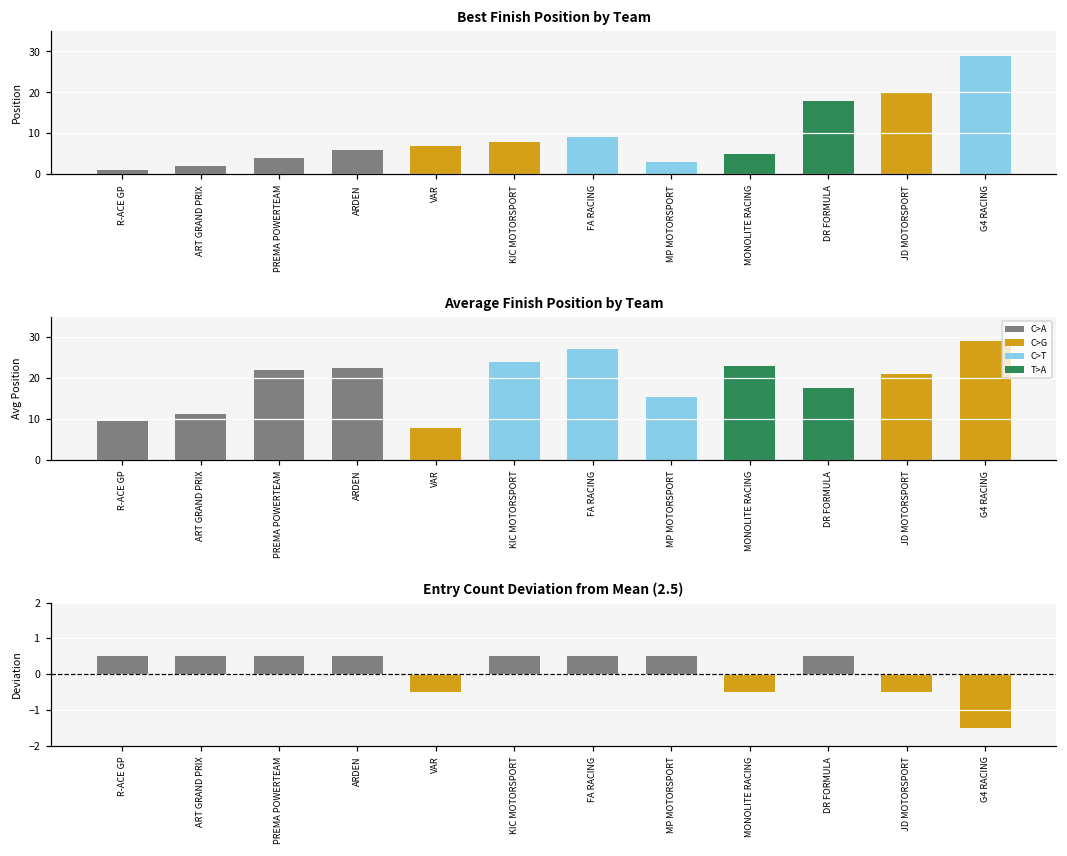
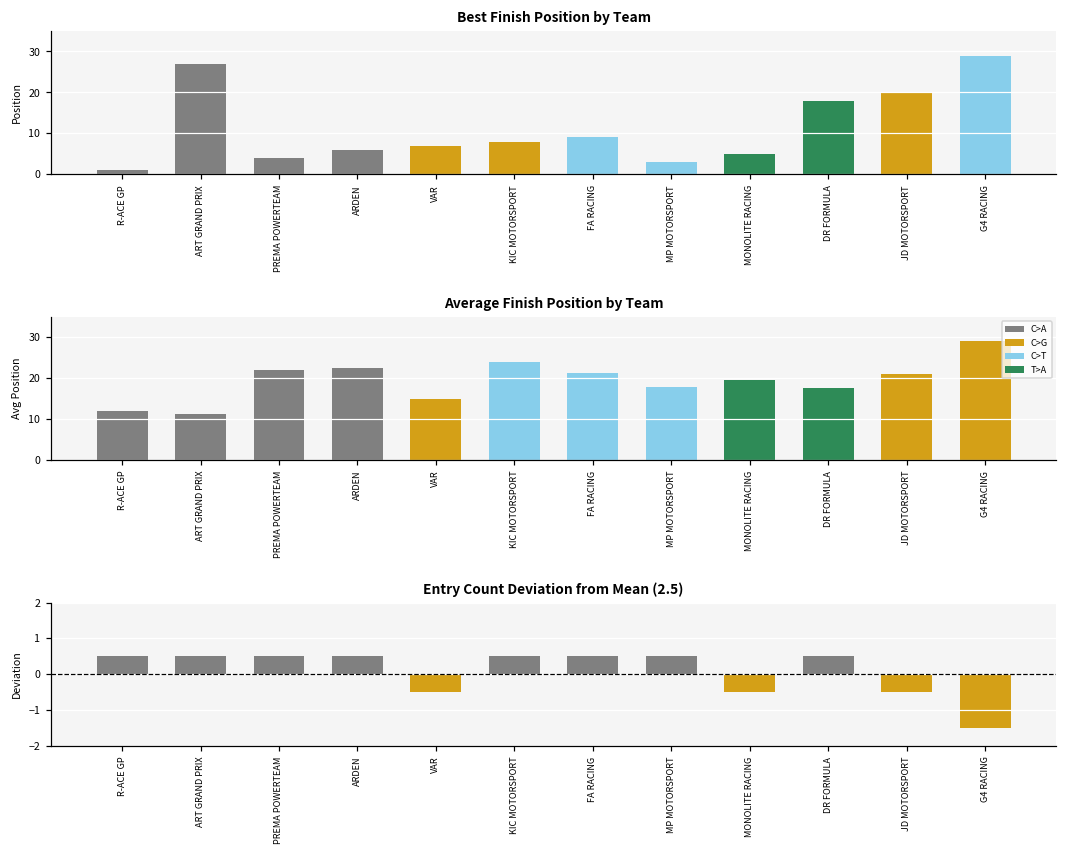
  {
    "Best Finish Position by Team": {
      "R-ACE GP": 1,
-     "ART GRAND PRIX": 2,
+     "ART GRAND PRIX": 27,
      "PREMA POWERTEAM": 4,
      "ARDEN": 6,
      "VAR": 7,
      "KIC MOTORSPORT": 8,
      "FA RACING": 9,
      "MP MOTORSPORT": 3,
      "MONOLITE RACING": 5,
      "DR FORMULA": 18,
      "JD MOTORSPORT": 20,
      "G4 RACING": 29
    },
    "Average Finish Position by Team": {
-     "R-ACE GP": 10,
+     "R-ACE GP": 12,
      "ART GRAND PRIX": 11,
      "PREMA POWERTEAM": 22,
      "ARDEN": 23,
-     "VAR": 8,
+     "VAR": 15,
      "KIC MOTORSPORT": 24,
-     "FA RACING": 27,
-     "MP MOTORSPORT": 15,
-     "MONOLITE RACING": 23,
+     "FA RACING": 21,
+     "MP MOTORSPORT": 18,
+     "MONOLITE RACING": 20,
      "DR FORMULA": 18,
      "JD MOTORSPORT": 21,
      "G4 RACING": 29
    },
    "Entry Count Deviation from Mean (2.5)": {
      "R-ACE GP": 0.5,
      "ART GRAND PRIX": 0.5,
      "PREMA POWERTEAM": 0.5,
      "ARDEN": 0.5,
      "VAR": -0.5,
      "KIC MOTORSPORT": 0.5,
      "FA RACING": 0.5,
      "MP MOTORSPORT": 0.5,
      "MONOLITE RACING": -0.5,
      "DR FORMULA": 0.5,
      "JD MOTORSPORT": -0.5,
      "G4 RACING": -1.5
    }
  }
